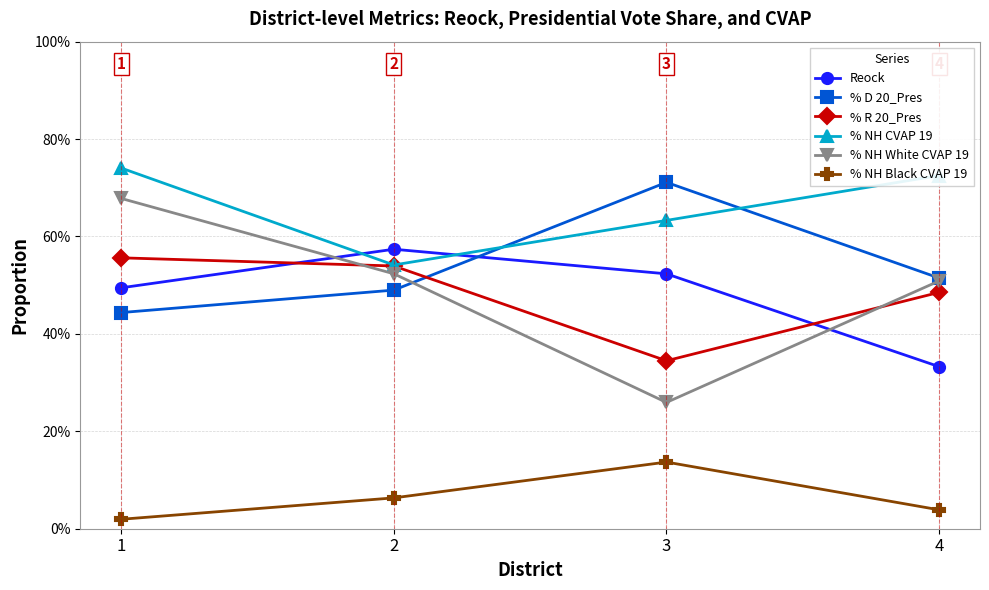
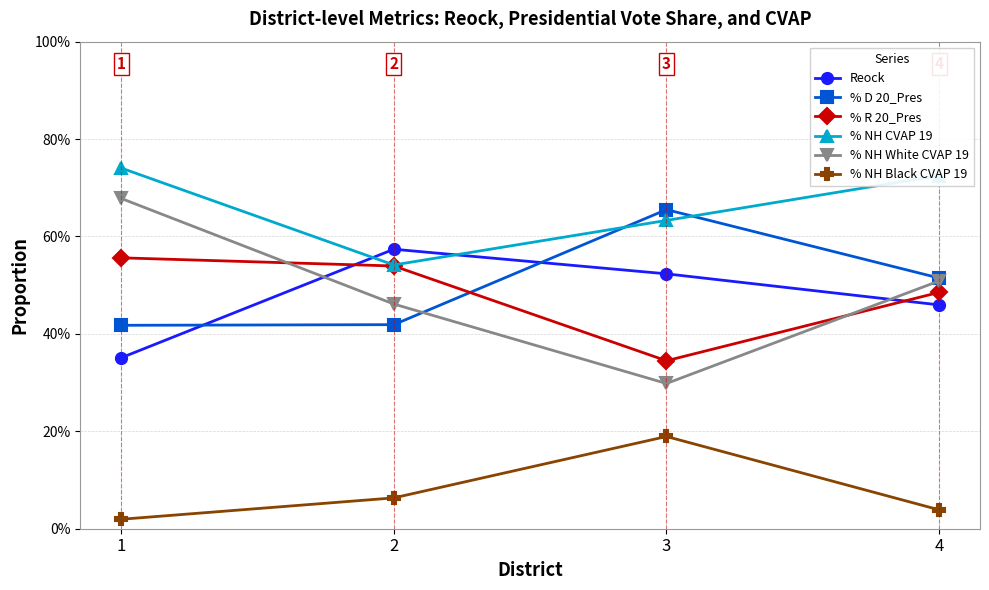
  {
    "Reock": {
-     "1": "49%",
+     "1": "35%",
      "2": "57%",
      "3": "52%",
-     "4": "33%"
+     "4": "46%"
    },
    "% D 20_Pres": {
-     "1": "44%",
-     "2": "49%",
-     "3": "71%",
+     "1": "42%",
+     "2": "42%",
+     "3": "66%",
      "4": "51%"
    },
    "% R 20_Pres": {
      "1": "56%",
      "3": "34%",
      "4": "49%"
    },
    "% NH CVAP 19": {
      "1": "74%",
      "3": "63%"
    },
    "% NH White CVAP 19": {
      "1": "68%",
-     "2": "52%",
-     "3": "26%",
+     "2": "46%",
+     "3": "30%",
      "4": "51%"
    },
    "% NH Black CVAP 19": {
      "1": "2%",
      "2": "6%",
-     "3": "14%",
+     "3": "19%",
      "4": "4%"
    }
  }
